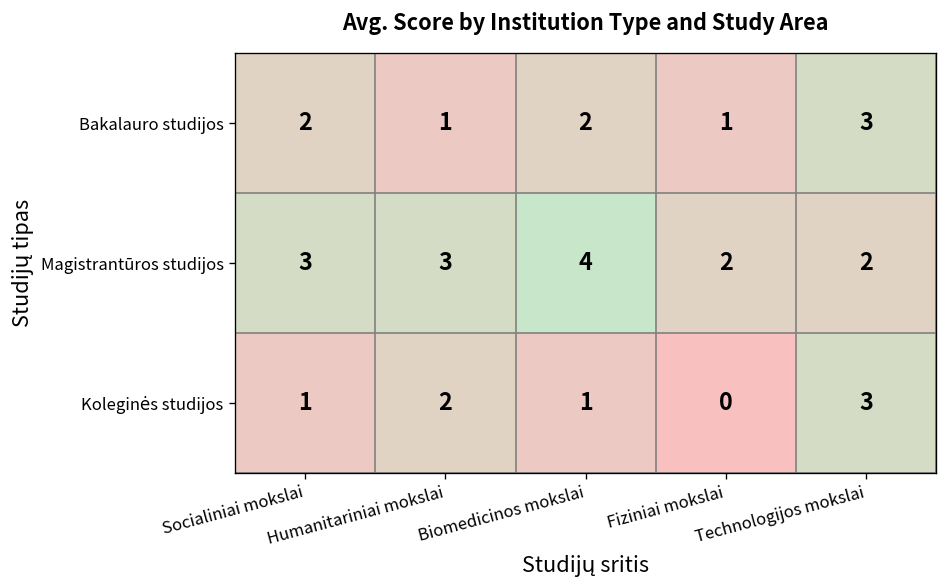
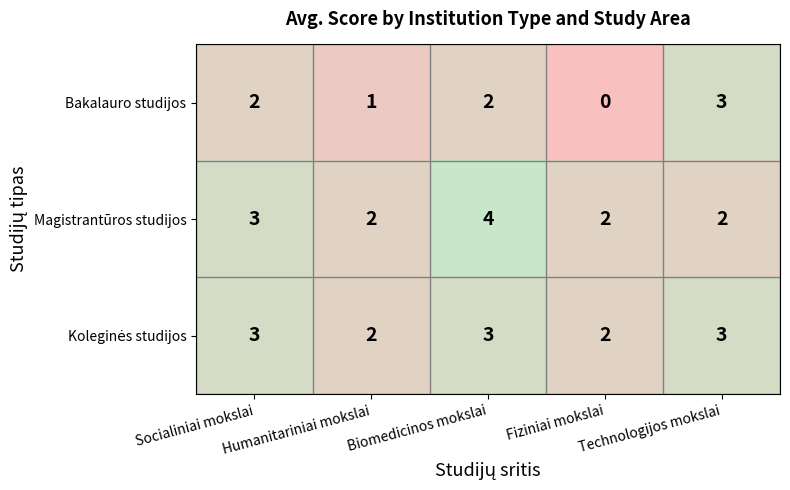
  {
    "Bakalauro studijos": {
      "Socialiniai mokslai": 2,
      "Humanitariniai mokslai": 1,
      "Biomedicinos mokslai": 2,
-     "Fiziniai mokslai": 1,
+     "Fiziniai mokslai": 0,
      "Technologijos mokslai": 3
    },
    "Magistrantūros studijos": {
      "Socialiniai mokslai": 3,
-     "Humanitariniai mokslai": 3,
+     "Humanitariniai mokslai": 2,
      "Biomedicinos mokslai": 4,
      "Fiziniai mokslai": 2,
      "Technologijos mokslai": 2
    },
    "Koleginės studijos": {
-     "Socialiniai mokslai": 1,
+     "Socialiniai mokslai": 3,
      "Humanitariniai mokslai": 2,
-     "Biomedicinos mokslai": 1,
-     "Fiziniai mokslai": 0,
+     "Biomedicinos mokslai": 3,
+     "Fiziniai mokslai": 2,
      "Technologijos mokslai": 3
    }
  }
